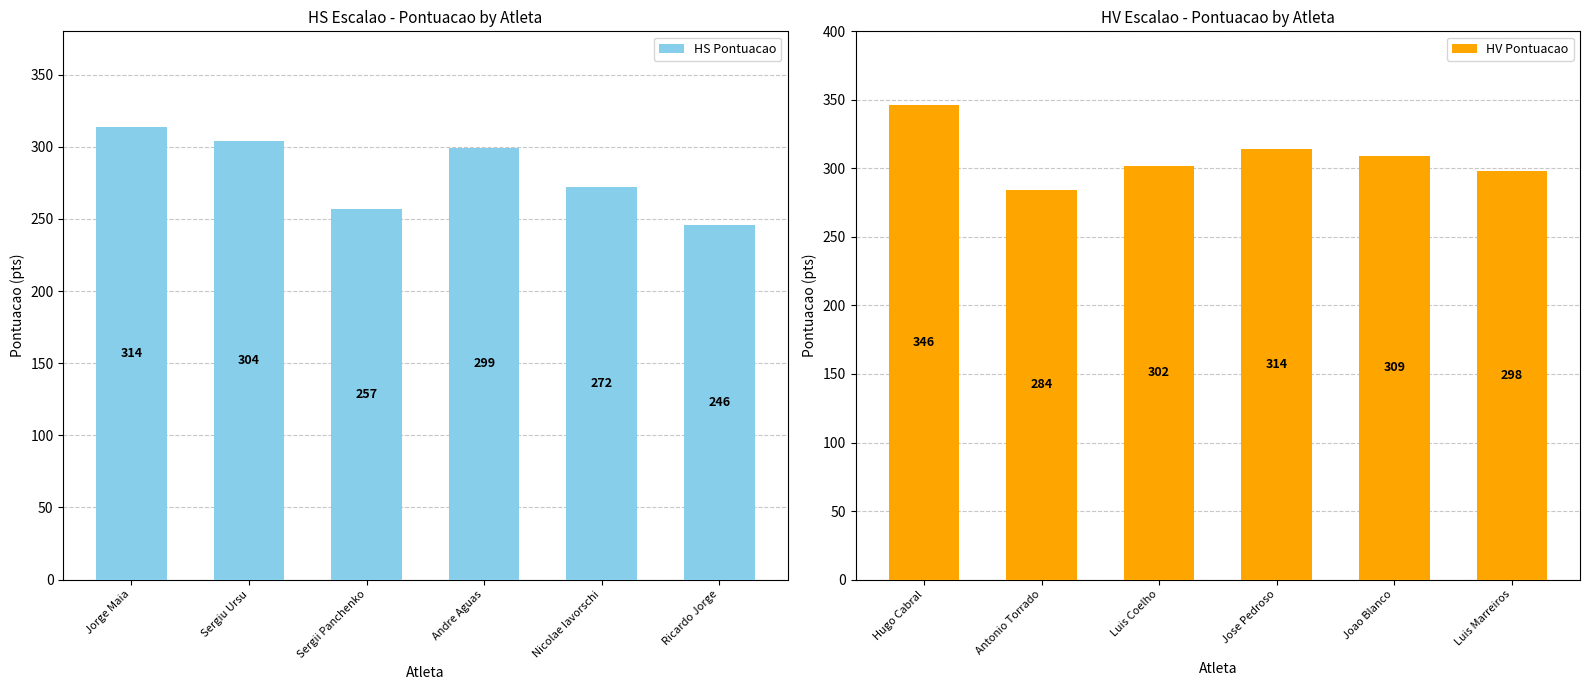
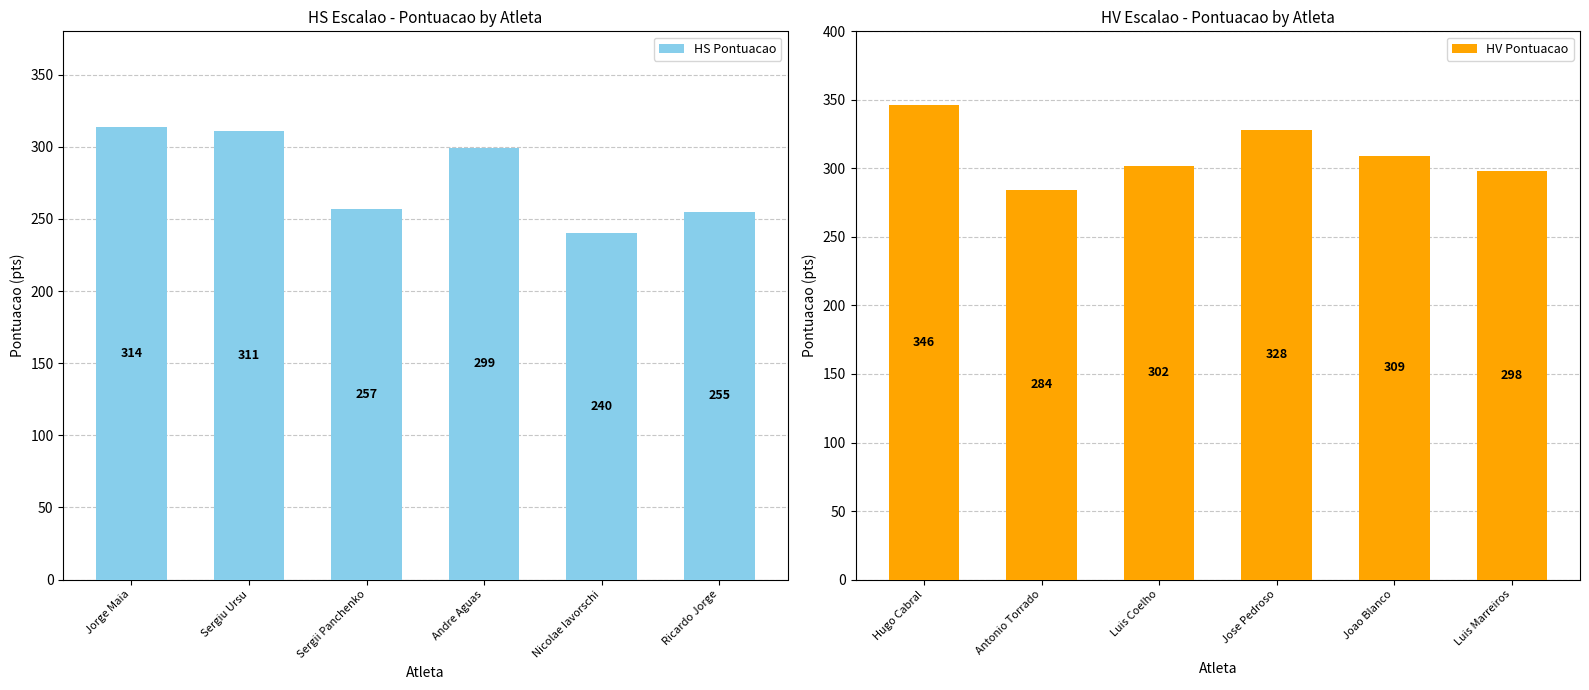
  {
    "HS Escalao - Pontuacao by Atleta": {
      "Jorge Maia": 314,
-     "Sergiu Ursu": 304,
+     "Sergiu Ursu": 311,
      "Sergii Panchenko": 257,
      "Andre Aguas": 299,
-     "Nicolae Iavorschi": 272,
-     "Ricardo Jorge": 246
+     "Nicolae Iavorschi": 240,
+     "Ricardo Jorge": 255
    },
    "HV Escalao - Pontuacao by Atleta": {
      "Hugo Cabral": 346,
      "Antonio Torrado": 284,
      "Luis Coelho": 302,
-     "Jose Pedroso": 314,
+     "Jose Pedroso": 328,
      "Joao Blanco": 309,
      "Luis Marreiros": 298
    }
  }
